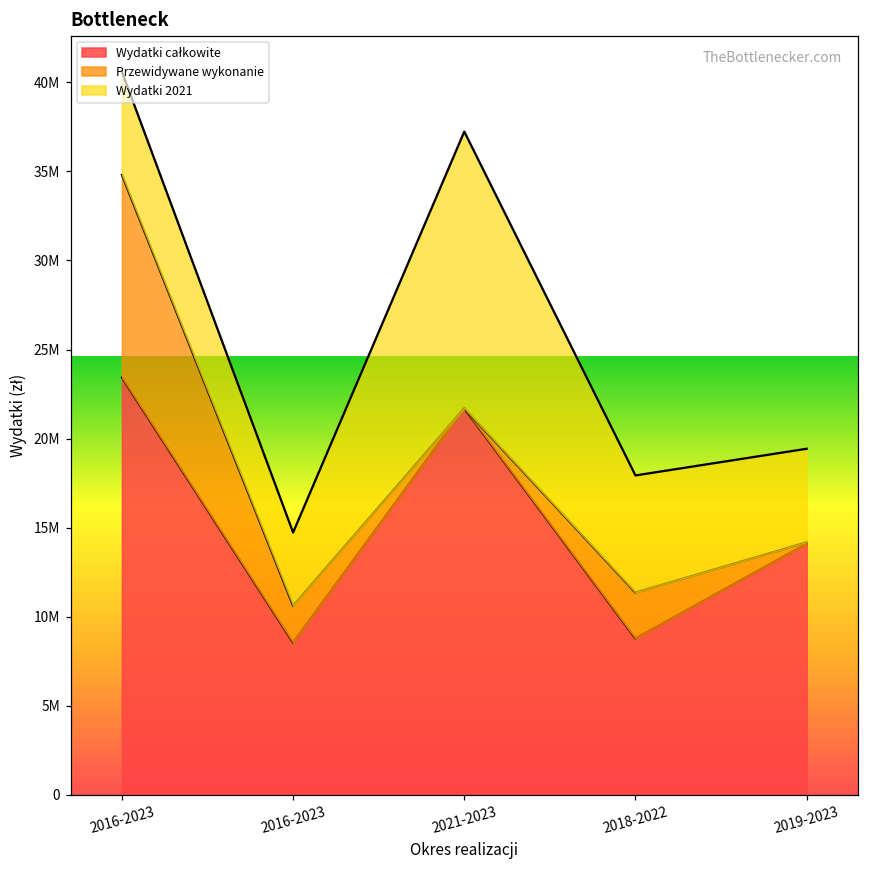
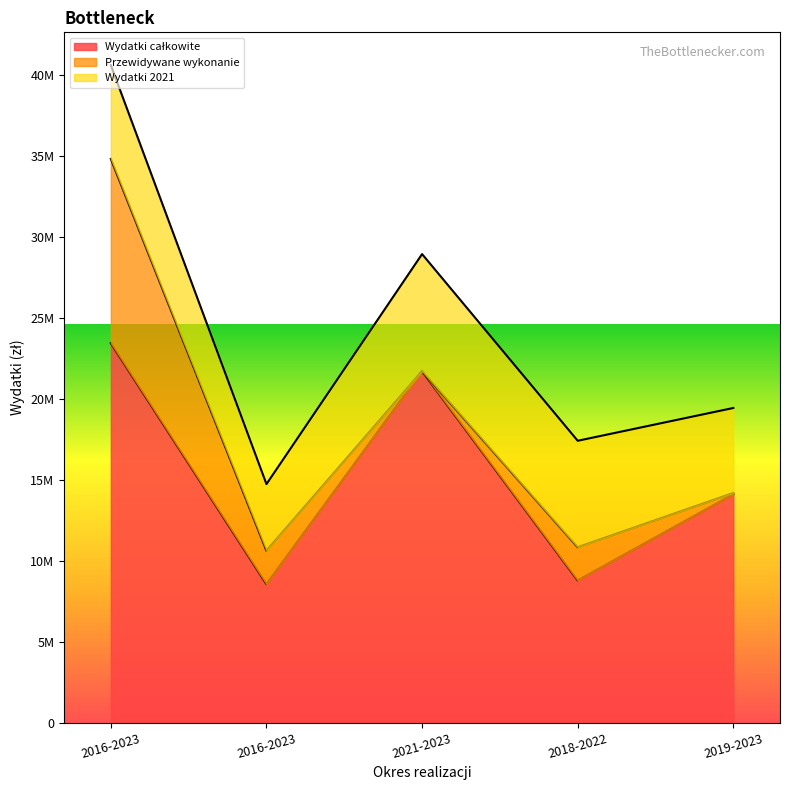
  {
    "Wydatki całkowite": {
      "2018-2022": 8800000
    },
    "Przewidywane wykonanie": {
-     "2018-2022": 2600000
+     "2018-2022": 2100000
    },
    "Wydatki 2021": {
-     "2021-2023": 15500000,
+     "2021-2023": 7200000,
      "2018-2022": 6600000,
      "2019-2023": 5300000
    }
  }
